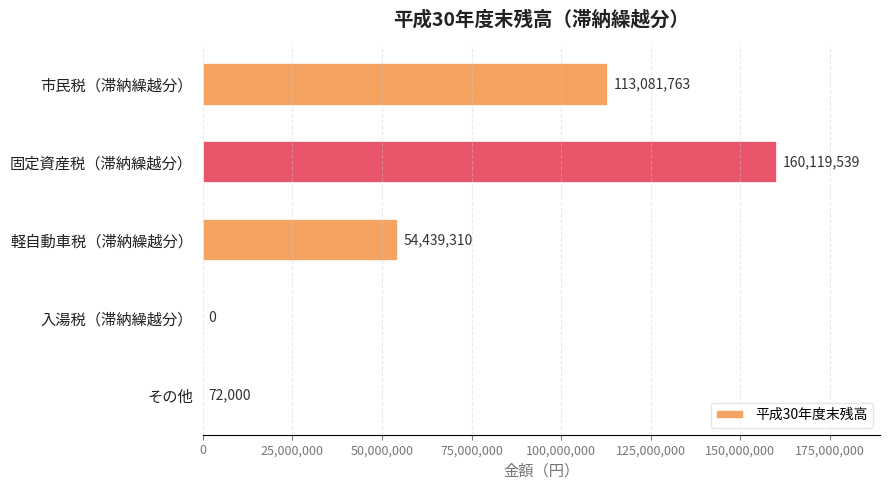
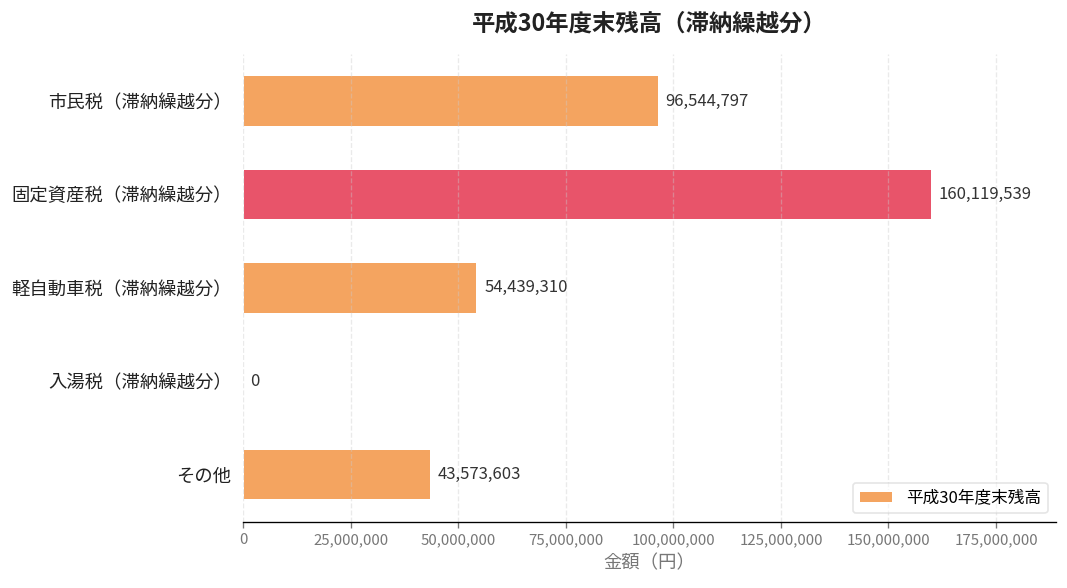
  {
-   "市民税（滞納繰越分）": "113,081,763",
+   "市民税（滞納繰越分）": "96,544,797",
    "固定資産税（滞納繰越分）": "160,119,539",
    "軽自動車税（滞納繰越分）": "54,439,310",
    "入湯税（滞納繰越分）": "0",
-   "その他": "72,000"
+   "その他": "43,573,603"
  }
